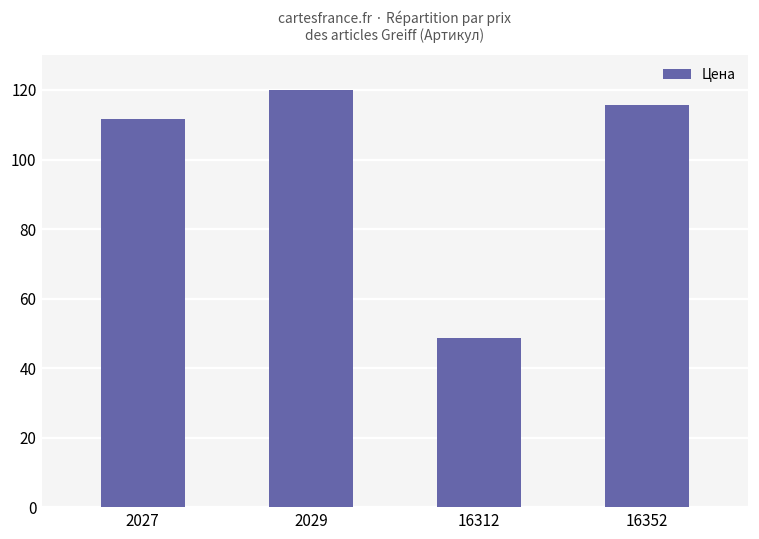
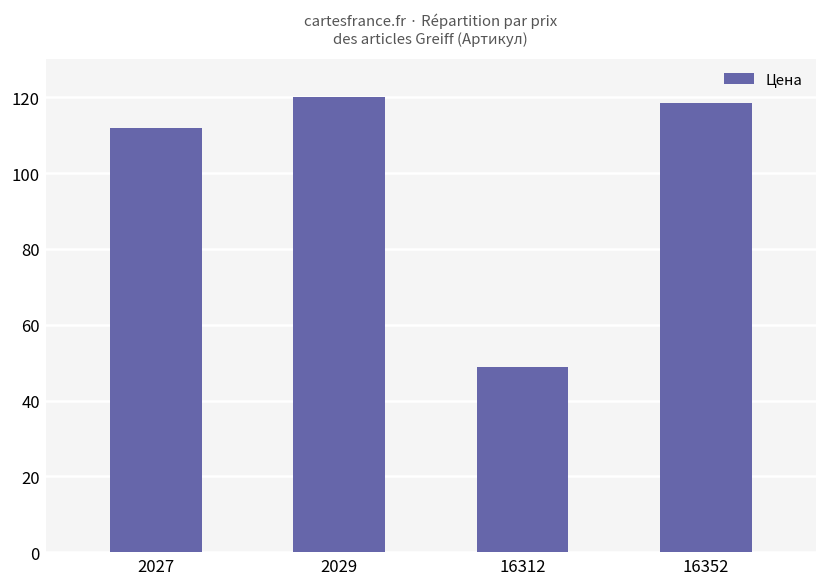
  {
    "2027": 112,
    "2029": 120,
    "16312": 49,
-   "16352": 116
+   "16352": 118
  }
